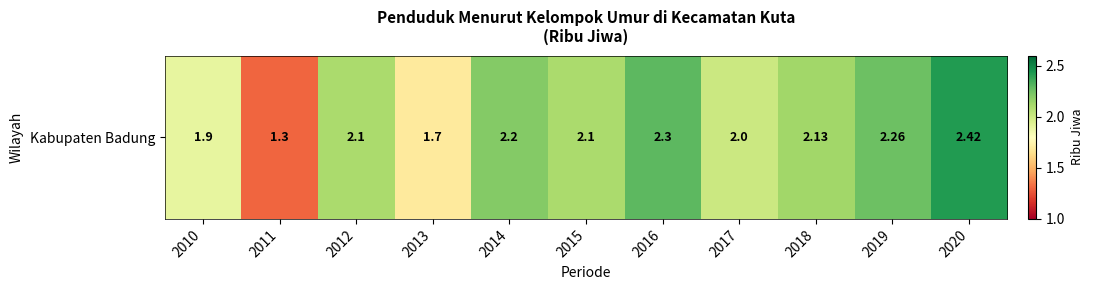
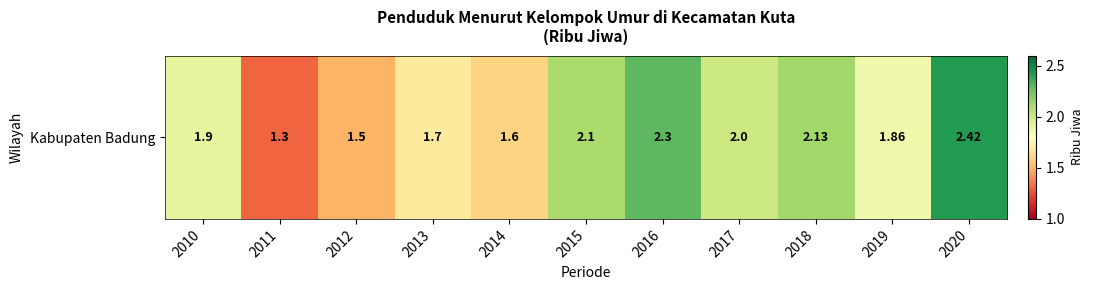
  {
    "Kabupaten Badung": {
      "2010": 1.9,
      "2011": 1.3,
-     "2012": 2.1,
+     "2012": 1.5,
      "2013": 1.7,
-     "2014": 2.2,
+     "2014": 1.6,
      "2015": 2.1,
      "2016": 2.3,
      "2017": 2.0,
      "2018": 2.13,
-     "2019": 2.26,
+     "2019": 1.86,
      "2020": 2.42
    }
  }
